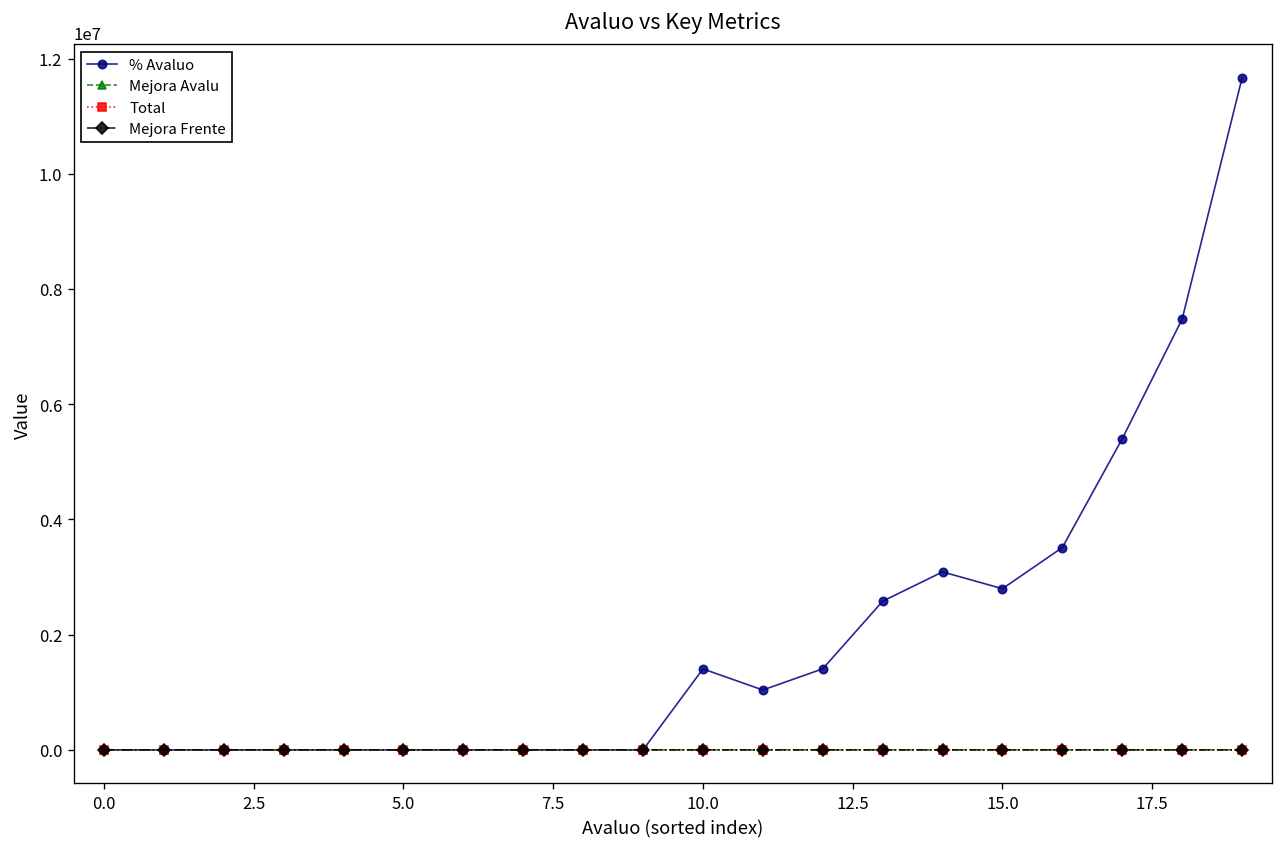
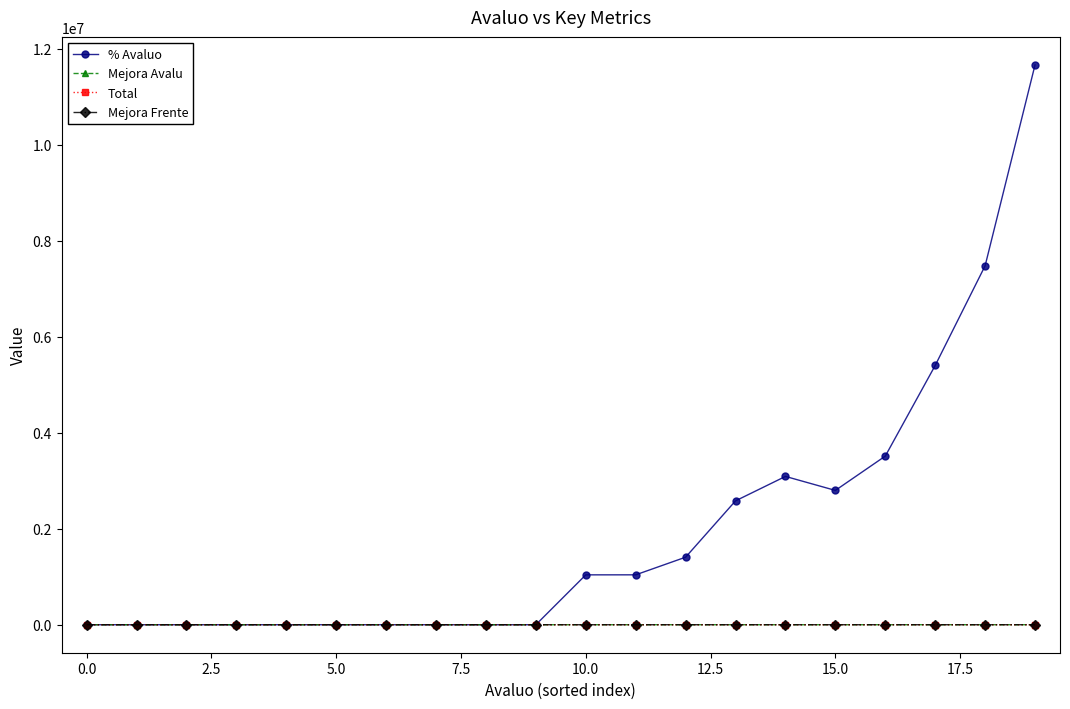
  {
    "% Avaluo": {
-     "10.0": 1400000,
+     "10.0": 1000000,
      "15.0": 2800000
    },
    "Mejora Frente": {
      "10.0": 0,
      "15.0": 0
    }
  }
